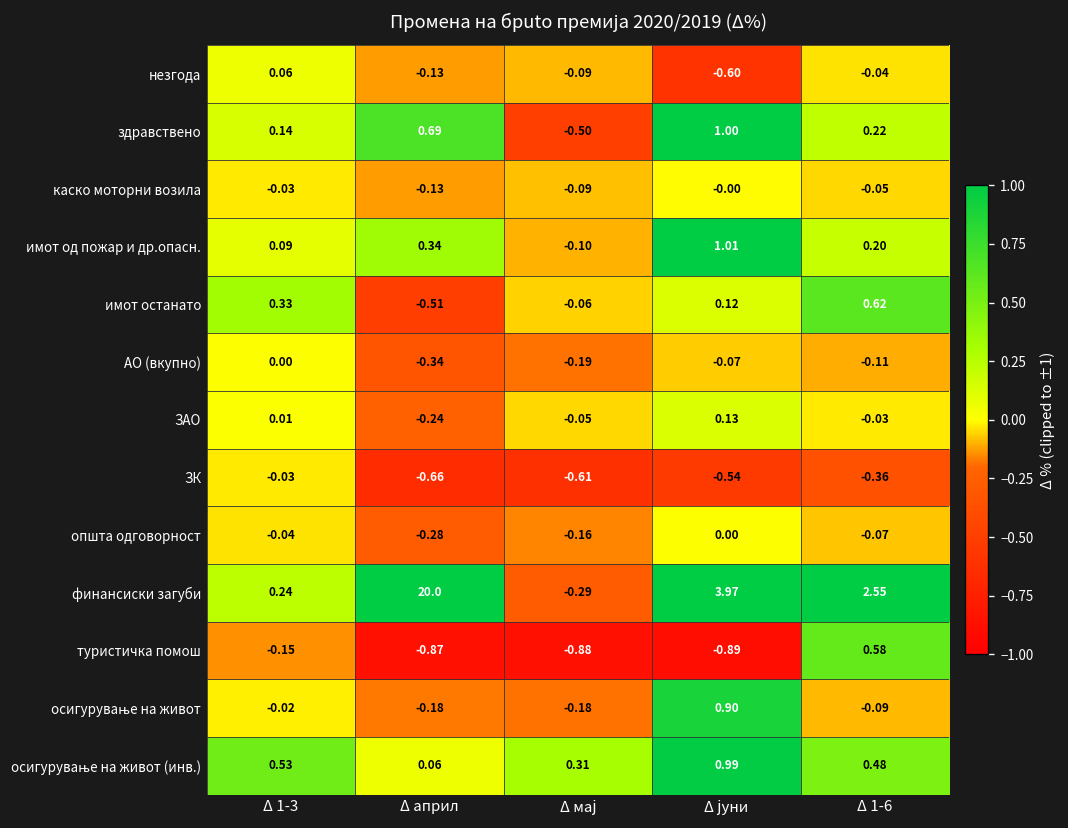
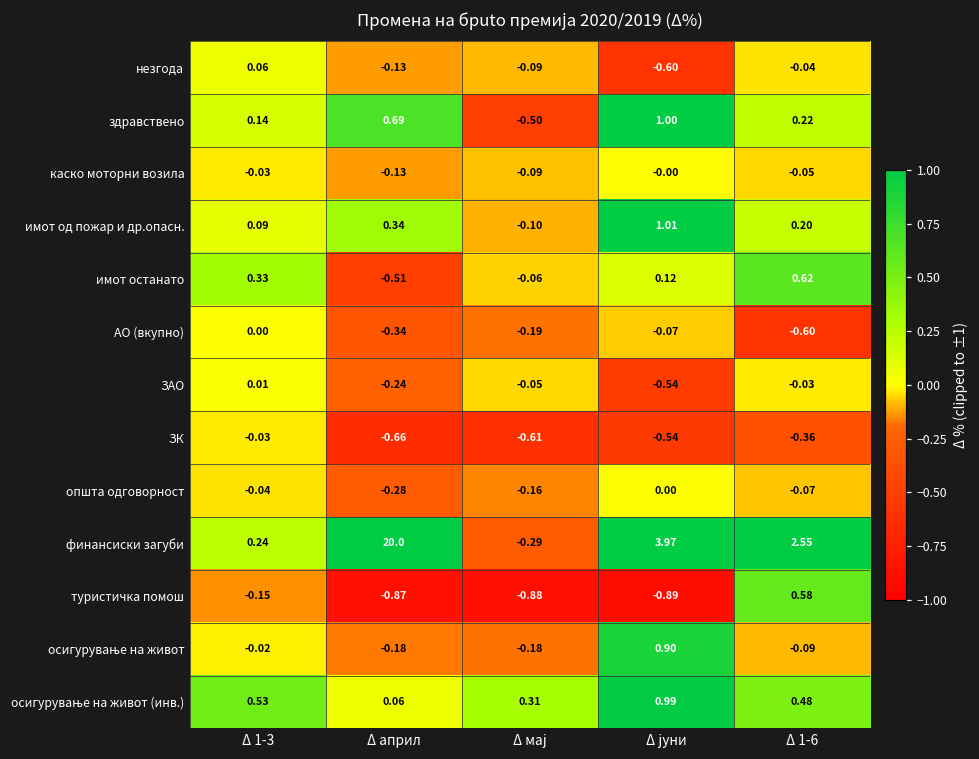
  {
    "незгода": {
      "Δ 1-3": 0.06,
      "Δ април": -0.13,
      "Δ мај": -0.09,
      "Δ јуни": -0.60,
      "Δ 1-6": -0.04
    },
    "здравствено": {
      "Δ 1-3": 0.14,
      "Δ април": 0.69,
      "Δ мај": -0.50,
      "Δ јуни": 1.00,
      "Δ 1-6": 0.22
    },
    "каско моторни возила": {
      "Δ 1-3": -0.03,
      "Δ април": -0.13,
      "Δ мај": -0.09,
      "Δ јуни": -0.00,
      "Δ 1-6": -0.05
    },
    "имот од пожар и др.опасн.": {
      "Δ 1-3": 0.09,
      "Δ април": 0.34,
      "Δ мај": -0.10,
      "Δ јуни": 1.01,
      "Δ 1-6": 0.20
    },
    "имот останато": {
      "Δ 1-3": 0.33,
      "Δ април": -0.51,
      "Δ мај": -0.06,
      "Δ јуни": 0.12,
      "Δ 1-6": 0.62
    },
    "АО (вкупно)": {
      "Δ 1-3": 0.00,
      "Δ април": -0.34,
      "Δ мај": -0.19,
      "Δ јуни": -0.07,
-     "Δ 1-6": -0.11
+     "Δ 1-6": -0.60
    },
    "ЗАО": {
      "Δ 1-3": 0.01,
      "Δ април": -0.24,
      "Δ мај": -0.05,
-     "Δ јуни": 0.13,
+     "Δ јуни": -0.54,
      "Δ 1-6": -0.03
    },
    "ЗК": {
      "Δ 1-3": -0.03,
      "Δ април": -0.66,
      "Δ мај": -0.61,
      "Δ јуни": -0.54,
      "Δ 1-6": -0.36
    },
    "општа одговорност": {
      "Δ 1-3": -0.04,
      "Δ април": -0.28,
      "Δ мај": -0.16,
      "Δ јуни": 0.00,
      "Δ 1-6": -0.07
    },
    "финансиски загуби": {
      "Δ 1-3": 0.24,
      "Δ април": 20.0,
      "Δ мај": -0.29,
      "Δ јуни": 3.97,
      "Δ 1-6": 2.55
    },
    "туристичка помош": {
      "Δ 1-3": -0.15,
      "Δ април": -0.87,
      "Δ мај": -0.88,
      "Δ јуни": -0.89,
      "Δ 1-6": 0.58
    },
    "осигурување на живот": {
      "Δ 1-3": -0.02,
      "Δ април": -0.18,
      "Δ мај": -0.18,
      "Δ јуни": 0.90,
      "Δ 1-6": -0.09
    },
    "осигурување на живот (инв.)": {
      "Δ 1-3": 0.53,
      "Δ април": 0.06,
      "Δ мај": 0.31,
      "Δ јуни": 0.99,
      "Δ 1-6": 0.48
    }
  }
